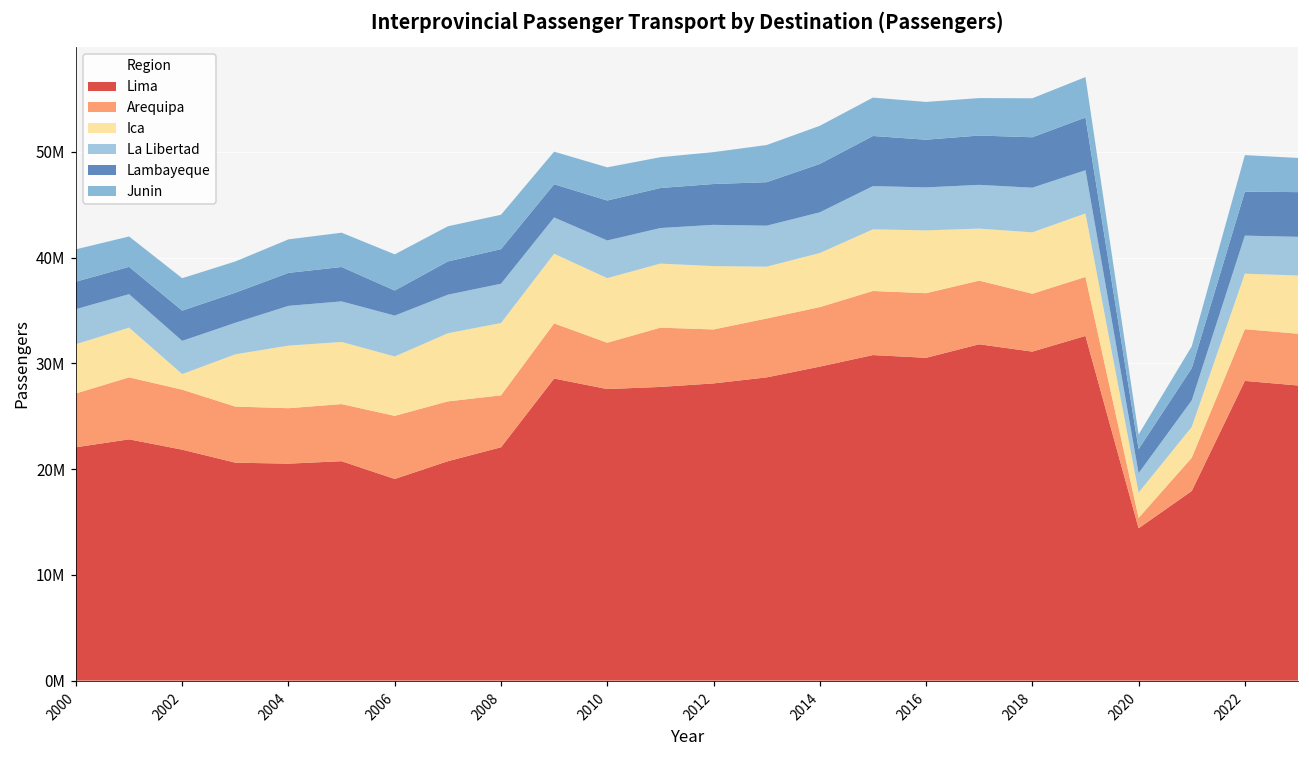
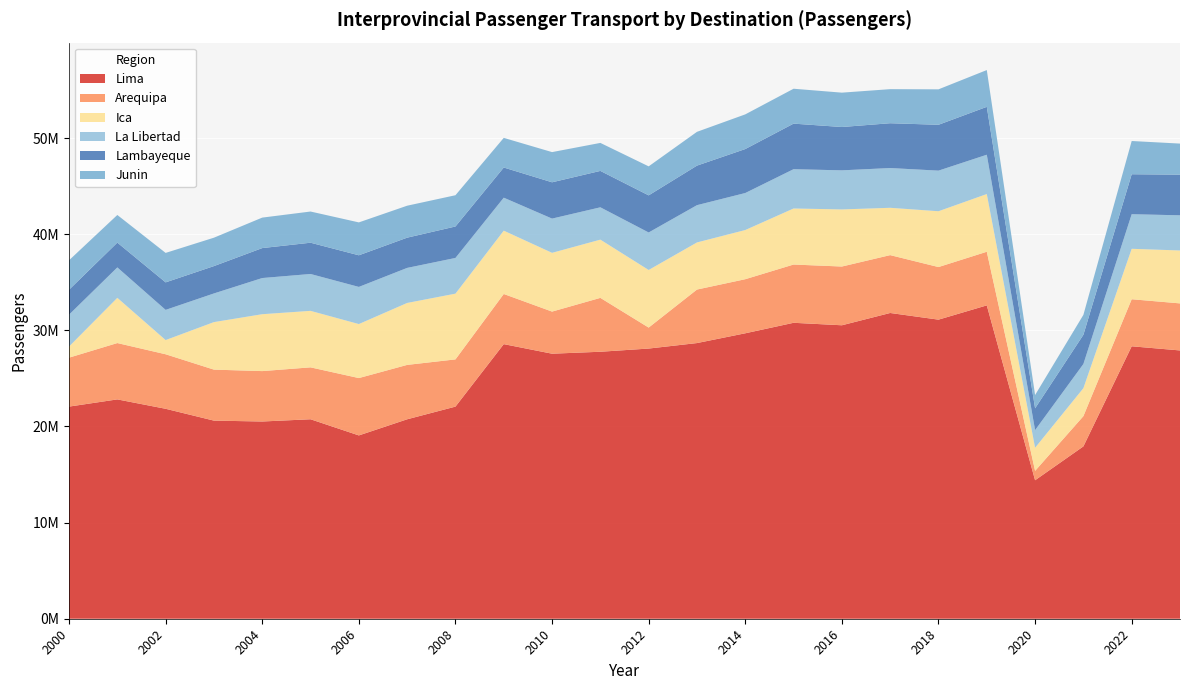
  {
    "Lima": {
      "2000": 22000000,
      "2002": 22000000,
      "2004": 21000000,
      "2006": 19000000,
      "2008": 22000000,
      "2010": 28000000,
      "2012": 28000000,
      "2014": 30000000,
      "2016": 31000000,
      "2018": 31000000,
      "2020": 14000000,
      "2022": 28000000
    },
    "Arequipa": {
      "2000": 5000000,
      "2002": 6000000,
      "2004": 5000000,
      "2006": 6000000,
      "2008": 5000000,
      "2010": 4000000,
-     "2012": 5000000,
+     "2012": 2000000,
      "2014": 6000000,
      "2016": 6000000,
      "2018": 5000000,
      "2020": 1000000,
      "2022": 5000000
    },
    "Ica": {
-     "2000": 5000000,
+     "2000": 1000000,
      "2002": 1000000,
      "2004": 6000000,
      "2006": 6000000,
      "2008": 7000000,
      "2010": 6000000,
      "2012": 6000000,
      "2014": 5000000,
      "2016": 6000000,
      "2018": 6000000,
      "2020": 2000000,
      "2022": 5000000
    },
    "Lambayeque": {
      "2000": 3000000,
      "2002": 3000000,
      "2004": 3000000,
-     "2006": 2000000,
+     "2006": 3000000,
      "2008": 3000000,
      "2010": 4000000,
      "2012": 4000000,
      "2014": 5000000,
      "2016": 5000000,
      "2018": 5000000,
      "2020": 2000000,
      "2022": 4000000
    }
  }
